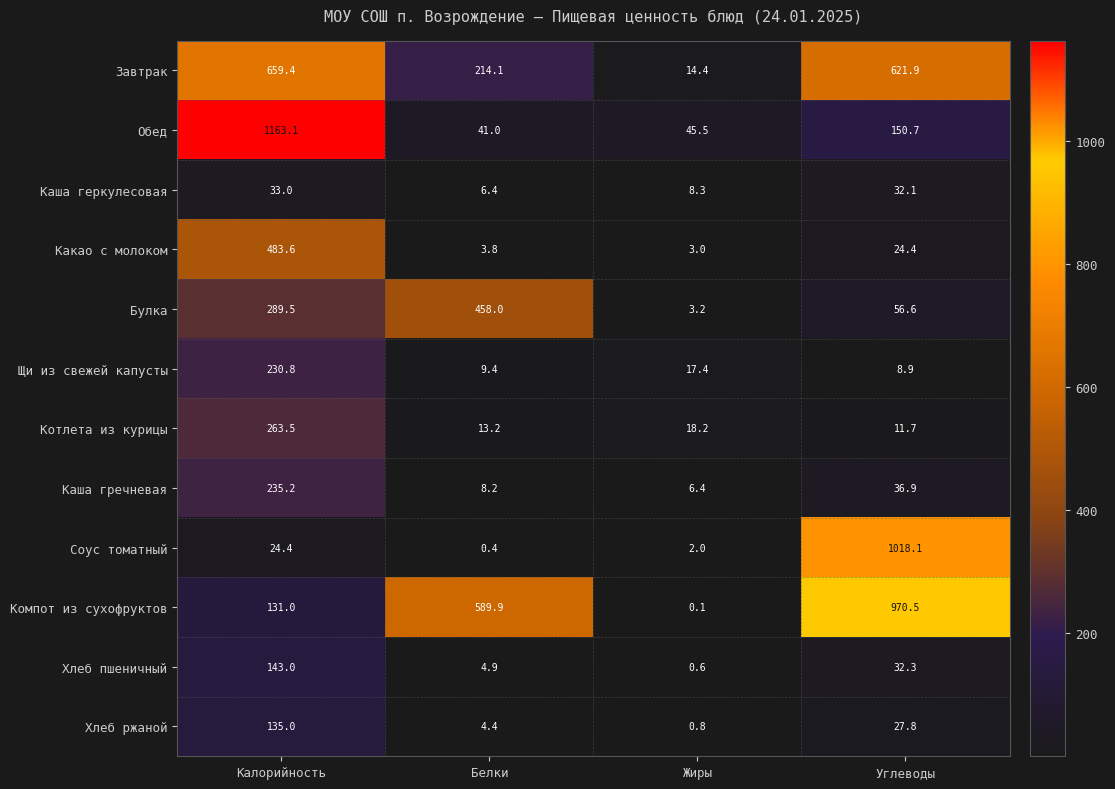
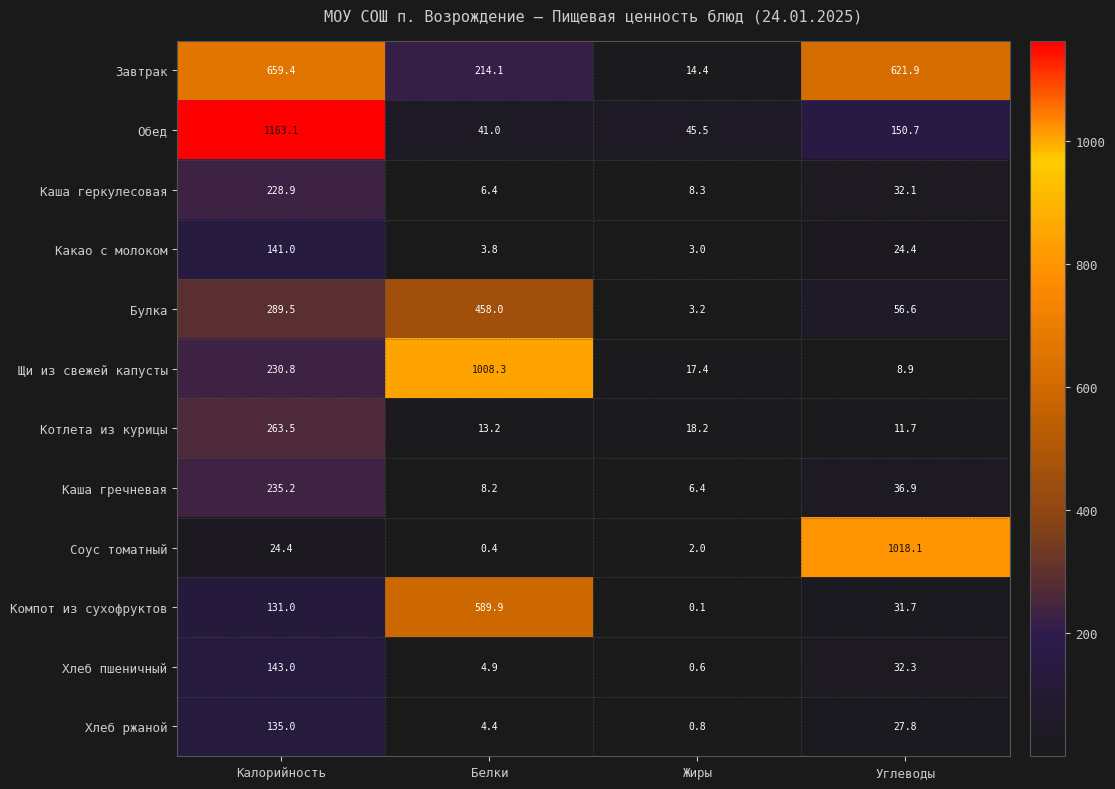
  {
    "Завтрак": {
      "Калорийность": 659.4,
      "Белки": 214.1,
      "Жиры": 14.4,
      "Углеводы": 621.9
    },
    "Обед": {
      "Калорийность": 1163.1,
      "Белки": 41.0,
      "Жиры": 45.5,
      "Углеводы": 150.7
    },
    "Каша геркулесовая": {
-     "Калорийность": 33.0,
+     "Калорийность": 228.9,
      "Белки": 6.4,
      "Жиры": 8.3,
      "Углеводы": 32.1
    },
    "Какао с молоком": {
-     "Калорийность": 483.6,
+     "Калорийность": 141.0,
      "Белки": 3.8,
      "Жиры": 3.0,
      "Углеводы": 24.4
    },
    "Булка": {
      "Калорийность": 289.5,
      "Белки": 458.0,
      "Жиры": 3.2,
      "Углеводы": 56.6
    },
    "Щи из свежей капусты": {
      "Калорийность": 230.8,
-     "Белки": 9.4,
+     "Белки": 1008.3,
      "Жиры": 17.4,
      "Углеводы": 8.9
    },
    "Котлета из курицы": {
      "Калорийность": 263.5,
      "Белки": 13.2,
      "Жиры": 18.2,
      "Углеводы": 11.7
    },
    "Каша гречневая": {
      "Калорийность": 235.2,
      "Белки": 8.2,
      "Жиры": 6.4,
      "Углеводы": 36.9
    },
    "Соус томатный": {
      "Калорийность": 24.4,
      "Белки": 0.4,
      "Жиры": 2.0,
      "Углеводы": 1018.1
    },
    "Компот из сухофруктов": {
      "Калорийность": 131.0,
      "Белки": 589.9,
      "Жиры": 0.1,
-     "Углеводы": 970.5
+     "Углеводы": 31.7
    },
    "Хлеб пшеничный": {
      "Калорийность": 143.0,
      "Белки": 4.9,
      "Жиры": 0.6,
      "Углеводы": 32.3
    },
    "Хлеб ржаной": {
      "Калорийность": 135.0,
      "Белки": 4.4,
      "Жиры": 0.8,
      "Углеводы": 27.8
    }
  }
